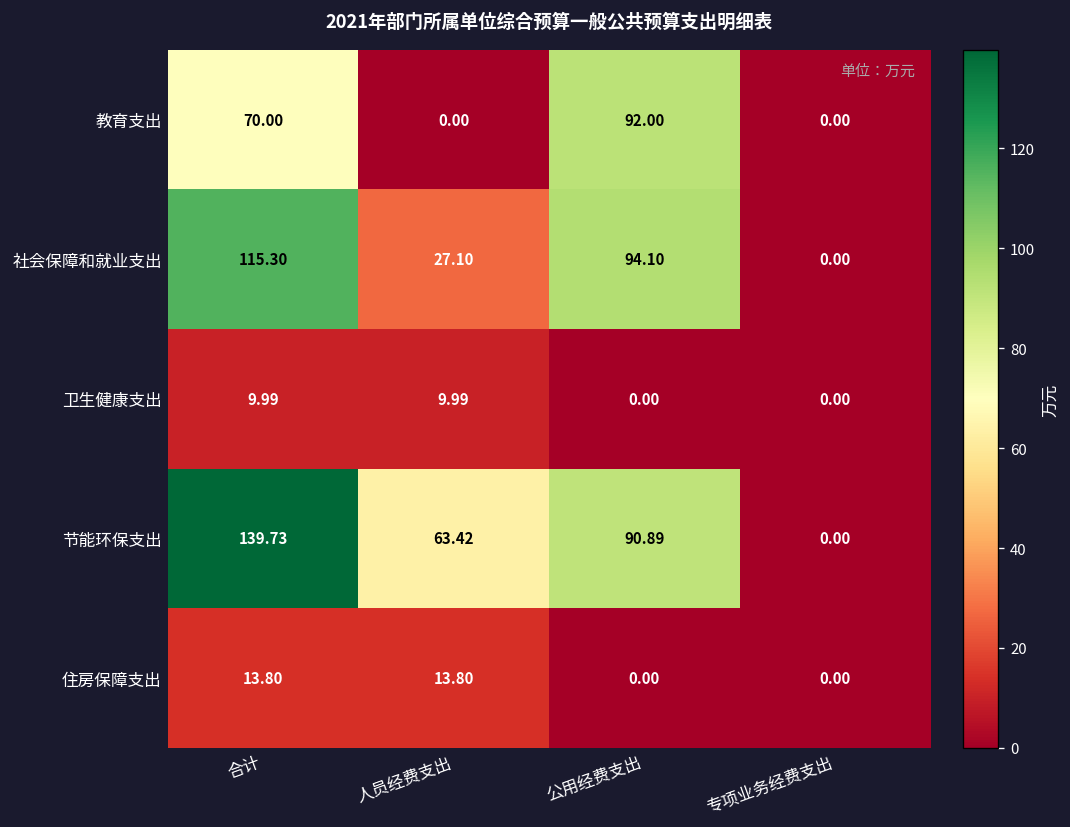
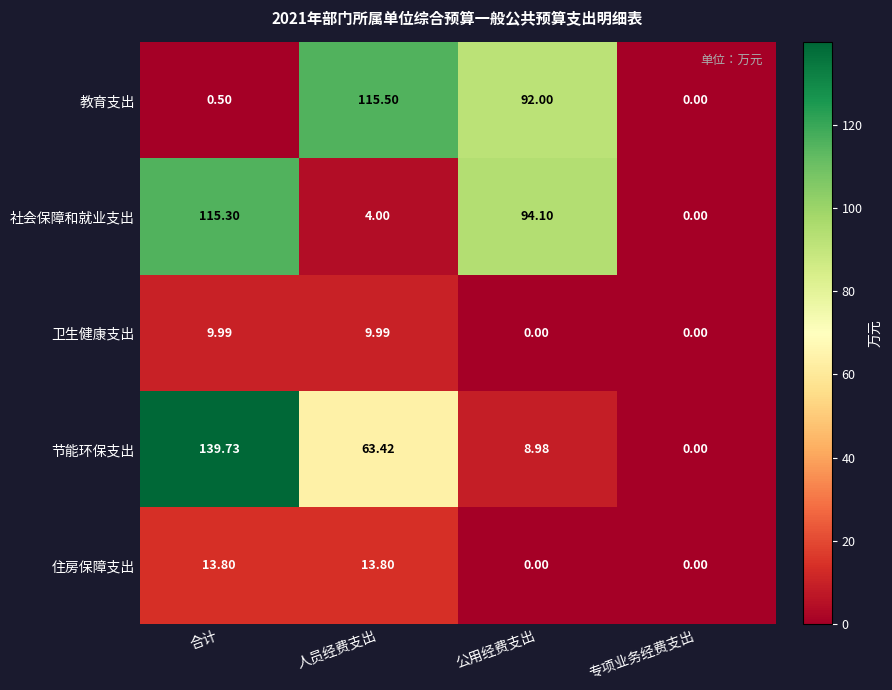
  {
    "教育支出": {
-     "合计": 70.00,
-     "人员经费支出": 0.00,
+     "合计": 0.50,
+     "人员经费支出": 115.50,
      "公用经费支出": 92.00
    },
    "社会保障和就业支出": {
      "合计": 115.30,
-     "人员经费支出": 27.10,
+     "人员经费支出": 4.00,
      "公用经费支出": 94.10,
      "专项业务经费支出": 0.00
    },
    "卫生健康支出": {
      "合计": 9.99,
      "人员经费支出": 9.99,
      "公用经费支出": 0.00,
      "专项业务经费支出": 0.00
    },
    "节能环保支出": {
      "合计": 139.73,
      "人员经费支出": 63.42,
-     "公用经费支出": 90.89,
+     "公用经费支出": 8.98,
      "专项业务经费支出": 0.00
    },
    "住房保障支出": {
      "合计": 13.80,
      "人员经费支出": 13.80,
      "公用经费支出": 0.00,
      "专项业务经费支出": 0.00
    }
  }
